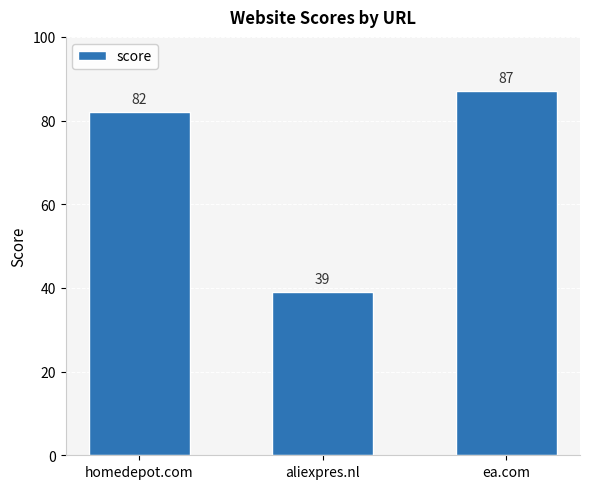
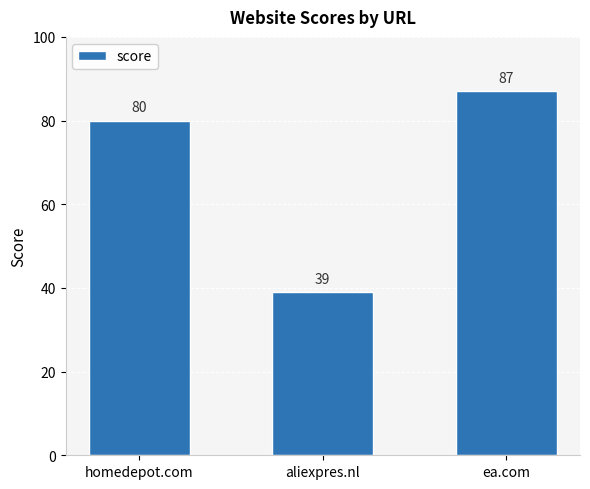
  {
-   "homedepot.com": 82,
+   "homedepot.com": 80,
    "aliexpres.nl": 39,
    "ea.com": 87
  }
